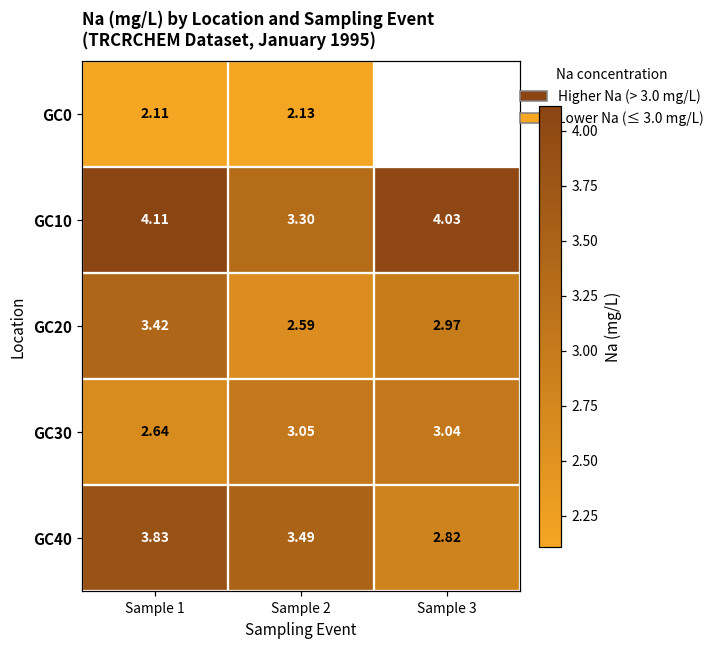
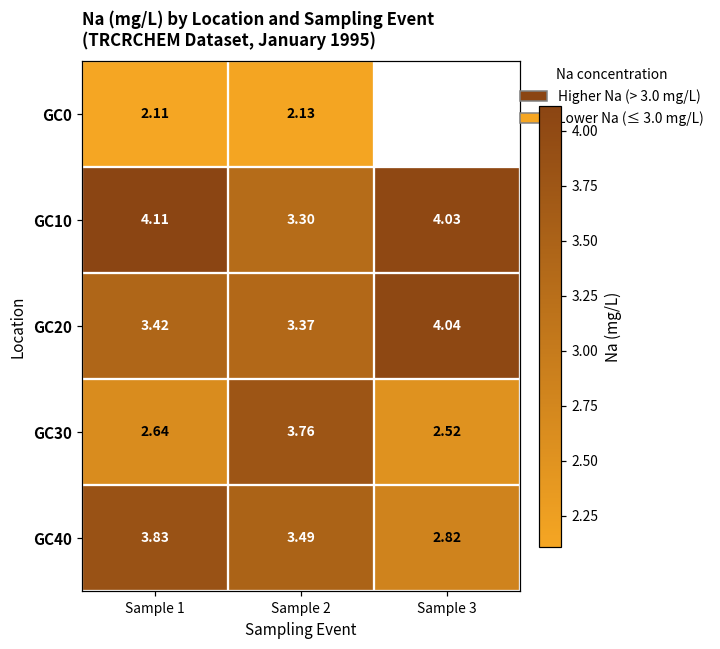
  {
    "GC0": {
      "Sample 1": 2.11,
      "Sample 2": 2.13
    },
    "GC10": {
      "Sample 1": 4.11,
      "Sample 2": 3.30,
      "Sample 3": 4.03
    },
    "GC20": {
      "Sample 1": 3.42,
-     "Sample 2": 2.59,
-     "Sample 3": 2.97
+     "Sample 2": 3.37,
+     "Sample 3": 4.04
    },
    "GC30": {
      "Sample 1": 2.64,
-     "Sample 2": 3.05,
-     "Sample 3": 3.04
+     "Sample 2": 3.76,
+     "Sample 3": 2.52
    },
    "GC40": {
      "Sample 1": 3.83,
      "Sample 2": 3.49,
      "Sample 3": 2.82
    }
  }
